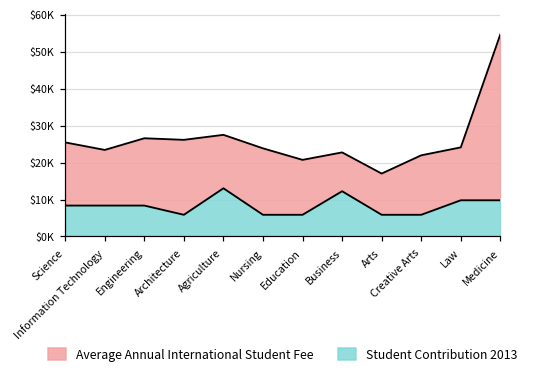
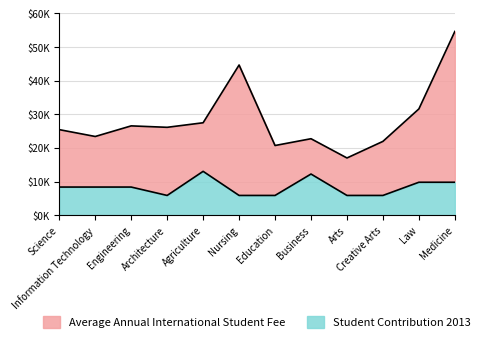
  {
    "Average Annual International Student Fee": {
      "Science": "$25000",
      "Information Technology": "$23000",
      "Engineering": "$27000",
      "Architecture": "$26000",
      "Agriculture": "$27000",
-     "Nursing": "$24000",
+     "Nursing": "$45000",
      "Education": "$21000",
      "Business": "$23000",
      "Arts": "$17000",
      "Creative Arts": "$22000",
-     "Law": "$24000",
+     "Law": "$32000",
      "Medicine": "$55000"
    },
    "Student Contribution 2013": {
      "Science": "$8000",
      "Information Technology": "$8000",
      "Engineering": "$8000",
      "Architecture": "$6000",
      "Agriculture": "$13000",
      "Nursing": "$6000",
      "Education": "$6000",
      "Business": "$12000",
      "Arts": "$6000",
      "Creative Arts": "$6000",
      "Law": "$10000",
      "Medicine": "$10000"
    }
  }
